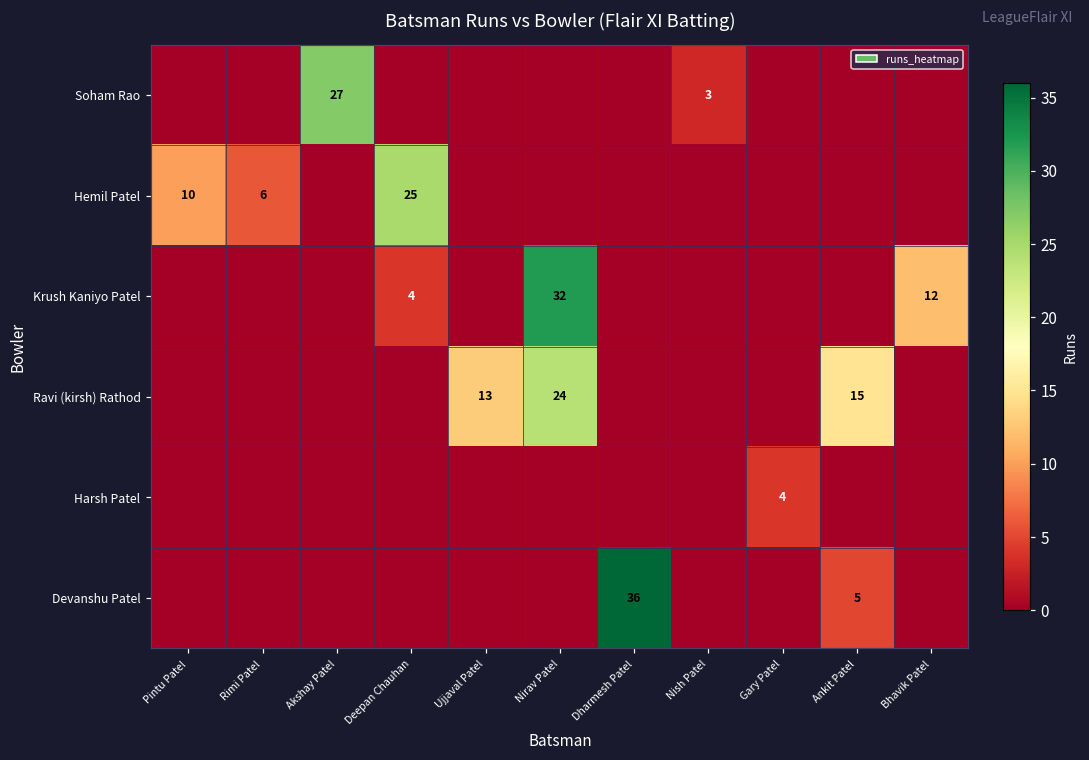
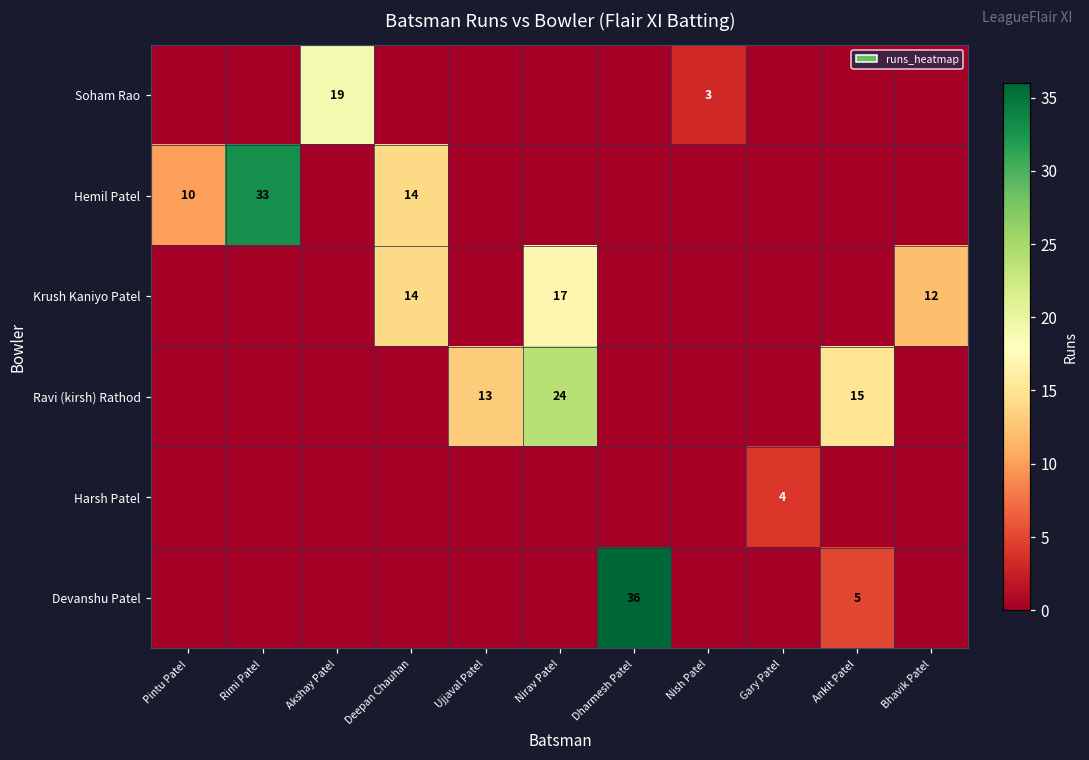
  {
    "Soham Rao": {
-     "Akshay Patel": 27,
+     "Akshay Patel": 19,
      "Nish Patel": 3
    },
    "Hemil Patel": {
      "Pintu Patel": 10,
-     "Rimi Patel": 6,
-     "Deepan Chauhan": 25
+     "Rimi Patel": 33,
+     "Deepan Chauhan": 14
    },
    "Krush Kaniyo Patel": {
-     "Deepan Chauhan": 4,
-     "Nirav Patel": 32,
+     "Deepan Chauhan": 14,
+     "Nirav Patel": 17,
      "Bhavik Patel": 12
    },
    "Ravi (kirsh) Rathod": {
      "Ujjaval Patel": 13,
      "Nirav Patel": 24,
      "Ankit Patel": 15
    },
    "Harsh Patel": {
      "Gary Patel": 4
    },
    "Devanshu Patel": {
      "Dharmesh Patel": 36,
      "Ankit Patel": 5
    }
  }
